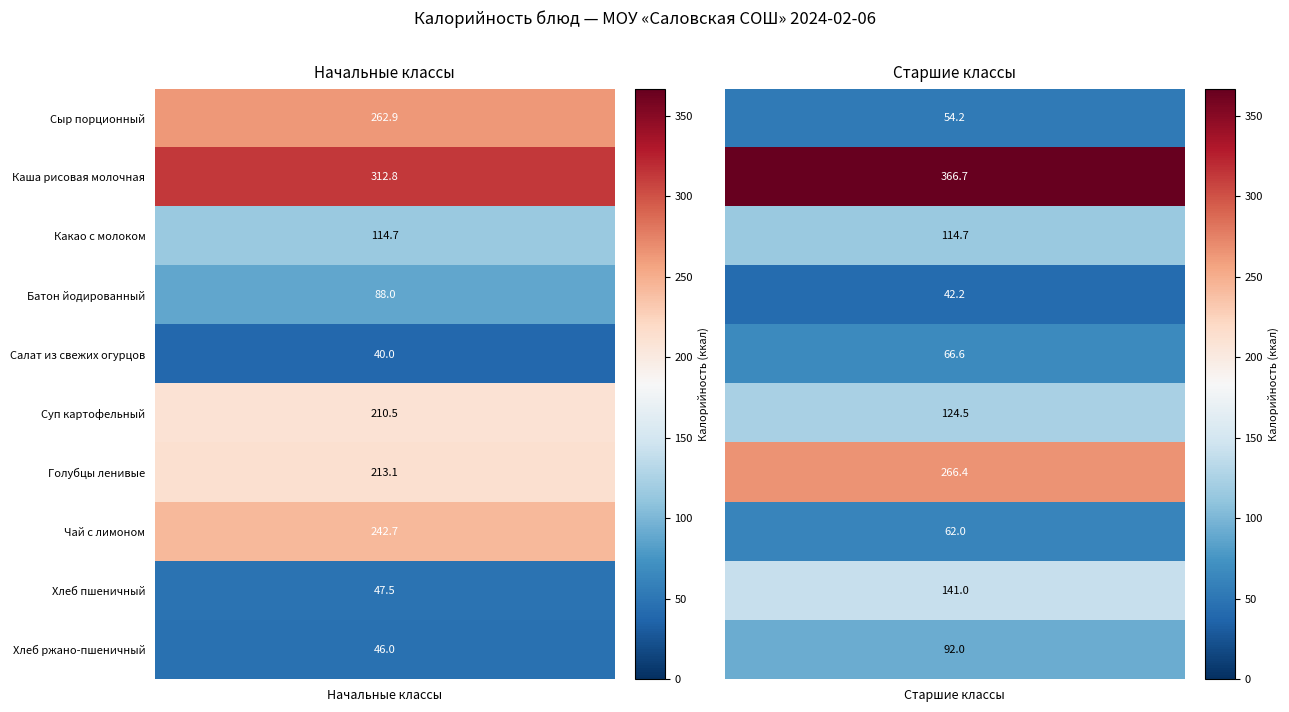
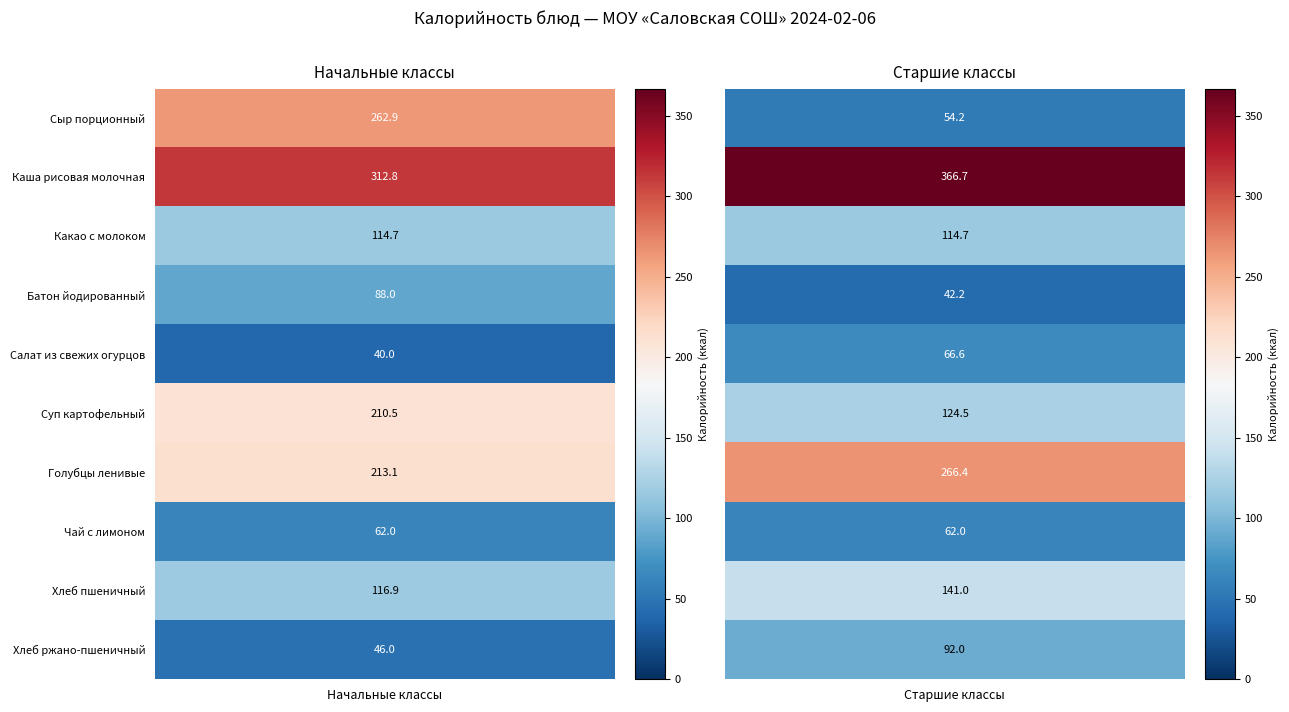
  {
    "Начальные классы": {
      "Сыр порционный": {
        "Начальные классы": 262.9
      },
      "Каша рисовая молочная": {
        "Начальные классы": 312.8
      },
      "Какао с молоком": {
        "Начальные классы": 114.7
      },
      "Батон йодированный": {
        "Начальные классы": 88.0
      },
      "Салат из свежих огурцов": {
        "Начальные классы": 40.0
      },
      "Суп картофельный": {
        "Начальные классы": 210.5
      },
      "Голубцы ленивые": {
        "Начальные классы": 213.1
      },
      "Чай с лимоном": {
-       "Начальные классы": 242.7
+       "Начальные классы": 62.0
      },
      "Хлеб пшеничный": {
-       "Начальные классы": 47.5
+       "Начальные классы": 116.9
      },
      "Хлеб ржано-пшеничный": {
        "Начальные классы": 46.0
      }
    }
  }
